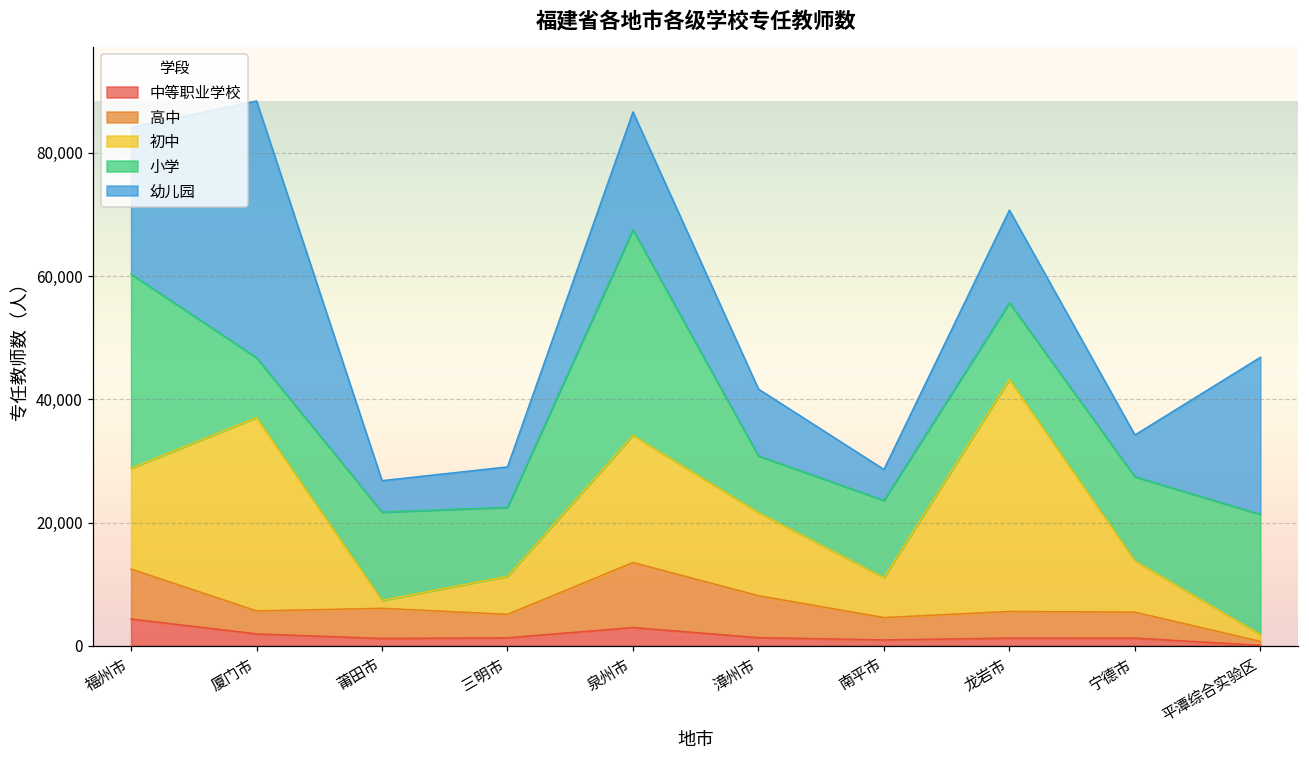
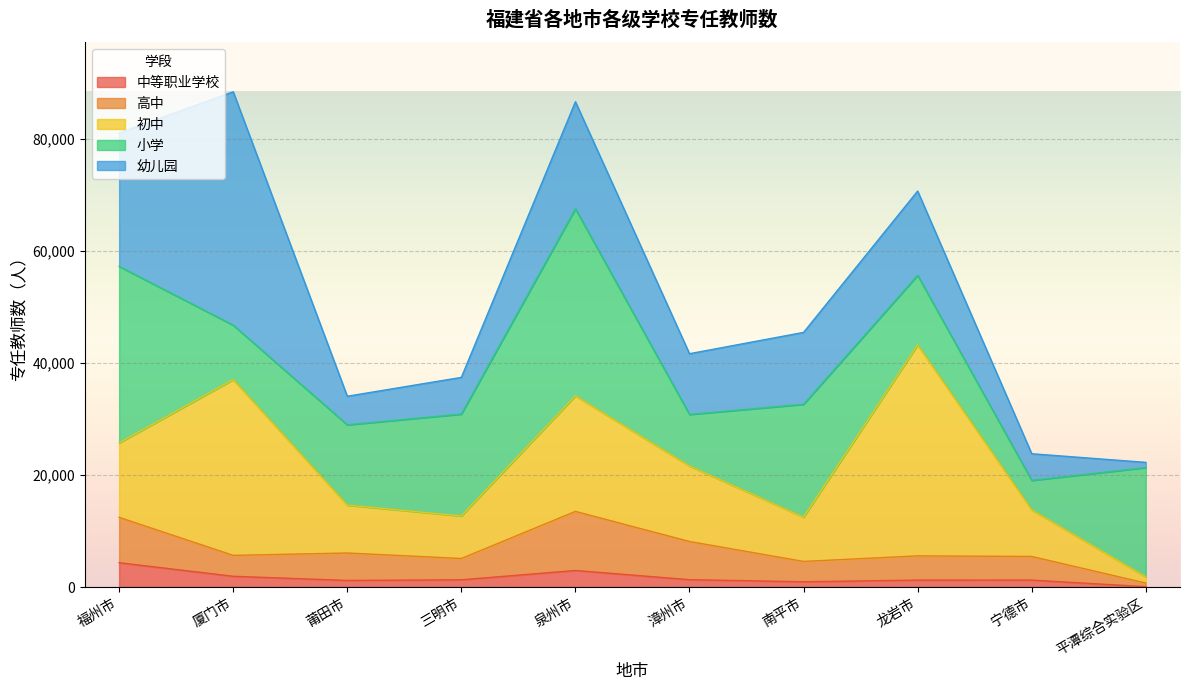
  {
    "初中": {
-     "福州市": "16,000",
+     "福州市": "13,000",
      "厦门市": "31,000",
-     "莆田市": "1,000",
-     "三明市": "6,000",
+     "莆田市": "9,000",
+     "三明市": "8,000",
      "泉州市": "21,000",
      "漳州市": "13,000",
-     "南平市": "6,000",
+     "南平市": "8,000",
      "龙岩市": "38,000",
      "宁德市": "8,000",
      "平潭综合实验区": "1,000"
    },
    "小学": {
      "福州市": "32,000",
      "厦门市": "10,000",
      "莆田市": "14,000",
-     "三明市": "11,000",
+     "三明市": "18,000",
      "泉州市": "33,000",
      "漳州市": "9,000",
-     "南平市": "13,000",
+     "南平市": "20,000",
      "龙岩市": "12,000",
-     "宁德市": "14,000",
+     "宁德市": "5,000",
      "平潭综合实验区": "19,000"
    },
    "幼儿园": {
      "厦门市": "42,000",
      "莆田市": "5,000",
      "三明市": "7,000",
      "泉州市": "19,000",
      "漳州市": "11,000",
-     "南平市": "5,000",
+     "南平市": "13,000",
      "龙岩市": "15,000",
-     "宁德市": "7,000",
-     "平潭综合实验区": "25,000"
+     "宁德市": "5,000",
+     "平潭综合实验区": "1,000"
    }
  }
